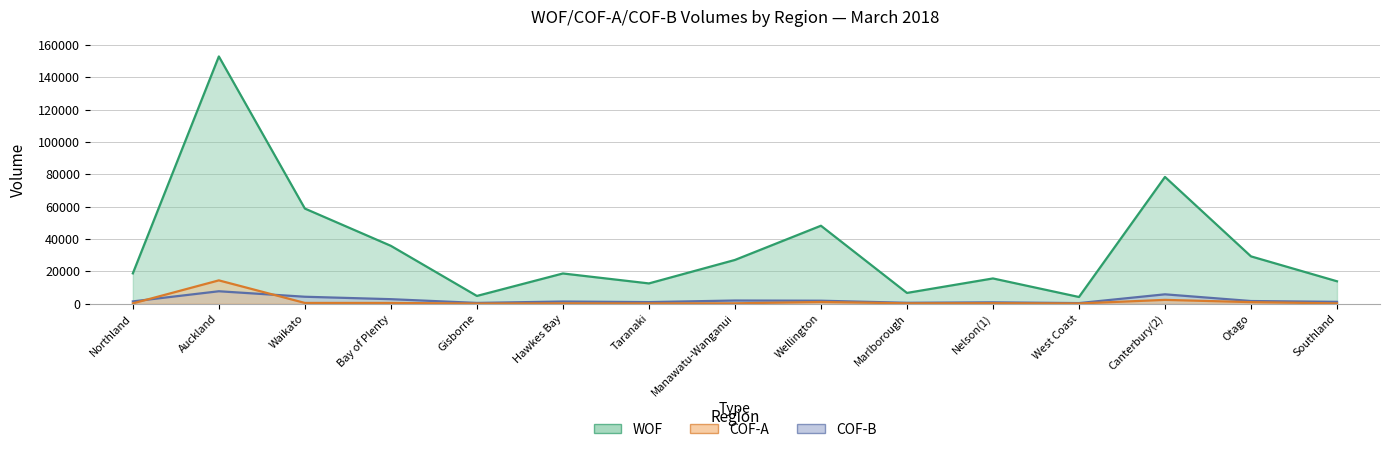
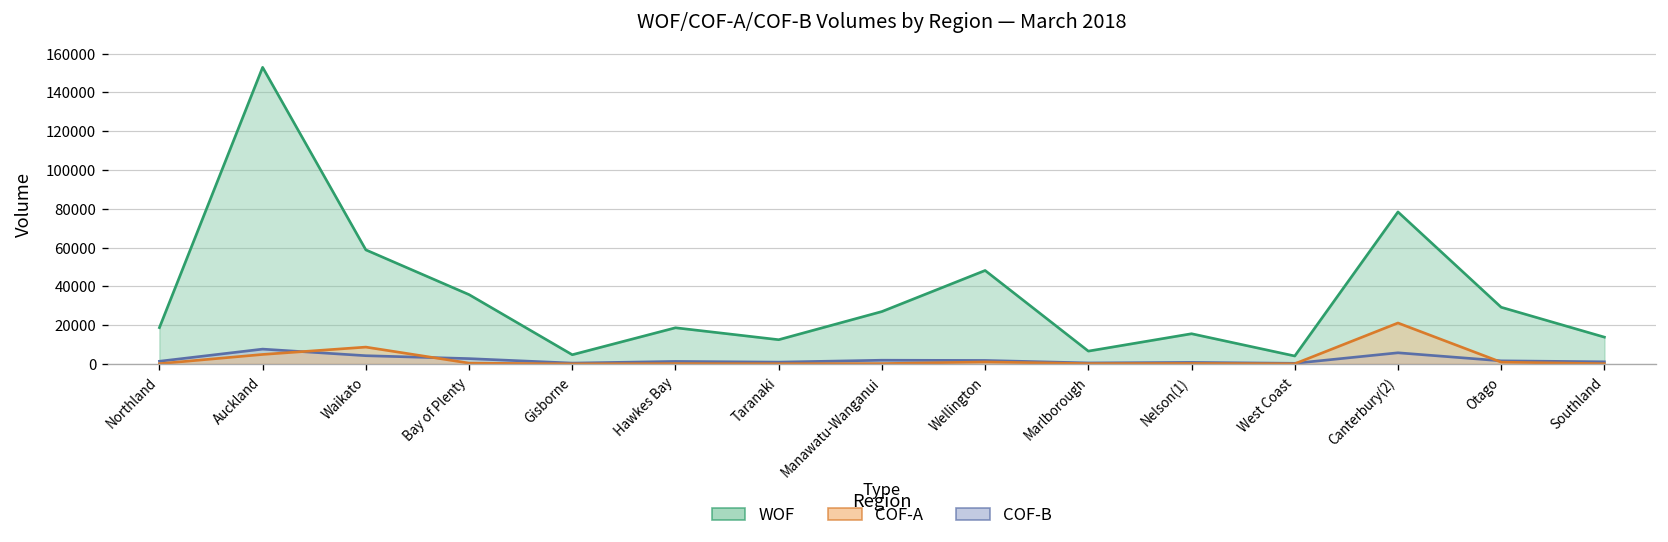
  {
    "COF-A": {
-     "Auckland": 14000,
-     "Waikato": 0,
+     "Auckland": 5000,
+     "Waikato": 9000,
      "Bay of Plenty": 0,
      "Manawatu-Wanganui": 0,
-     "Canterbury(2)": 2000
+     "Canterbury(2)": 21000
    }
  }
